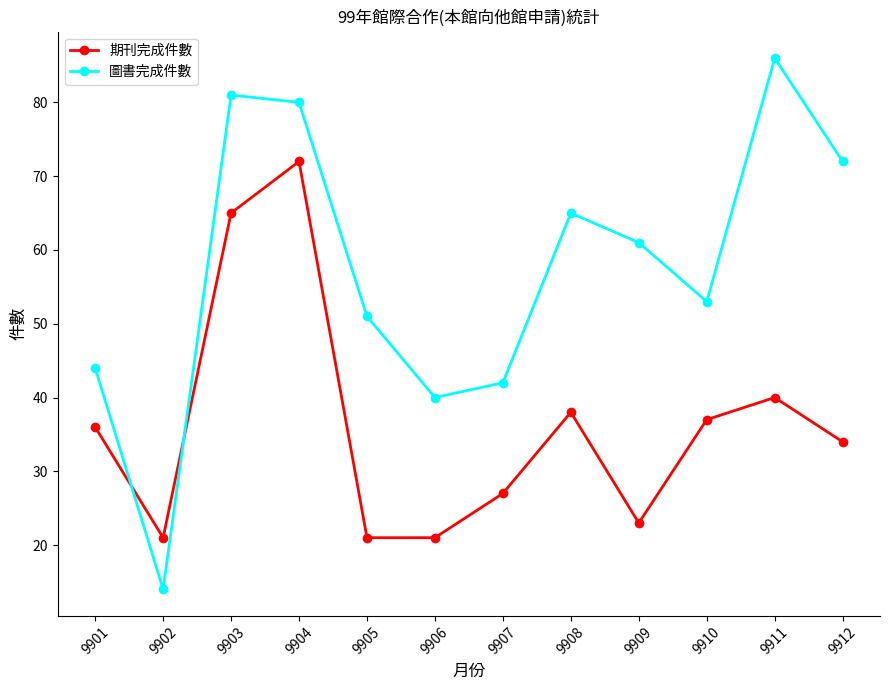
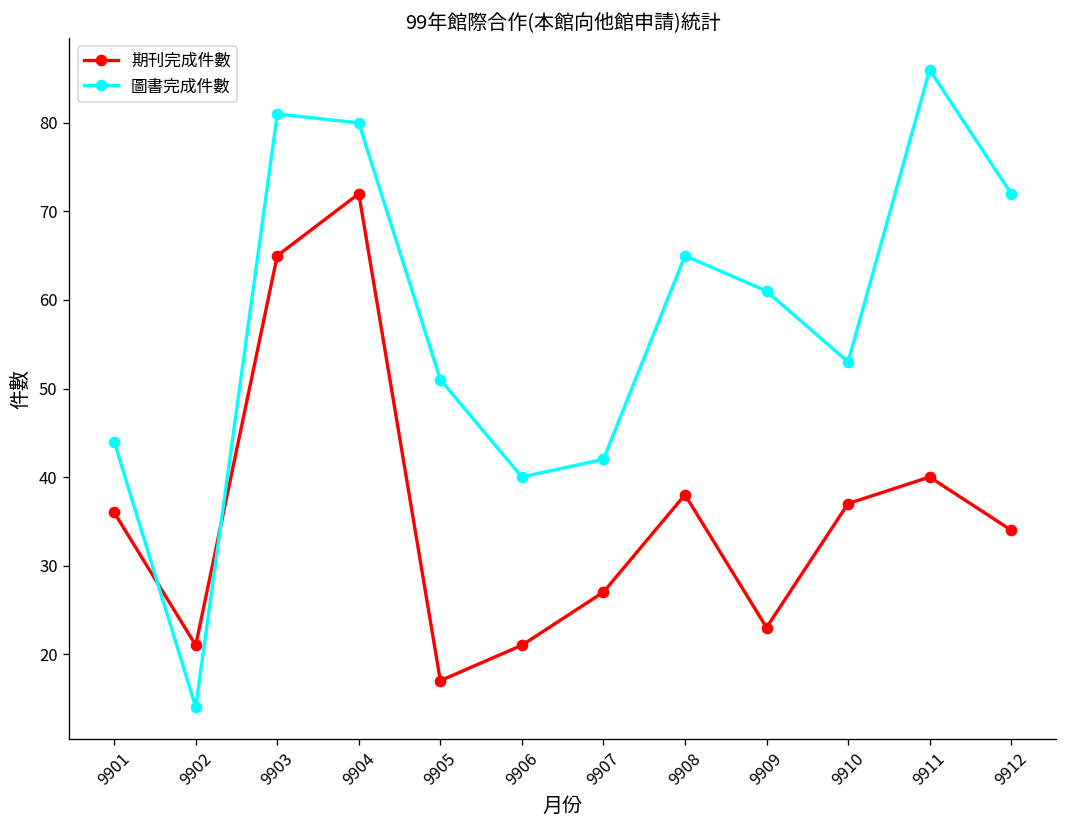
  {
    "期刊完成件數": {
      "9901": 36,
      "9902": 21,
      "9903": 65,
      "9904": 72,
-     "9905": 21,
+     "9905": 17,
      "9906": 21,
      "9907": 27,
      "9908": 38,
      "9909": 23,
      "9910": 37,
      "9911": 40,
      "9912": 34
    },
    "圖書完成件數": {
      "9901": 44,
      "9902": 14,
      "9903": 81,
      "9904": 80,
      "9905": 51,
      "9906": 40,
      "9907": 42,
      "9908": 65,
      "9909": 61,
      "9910": 53,
      "9911": 86,
      "9912": 72
    }
  }
